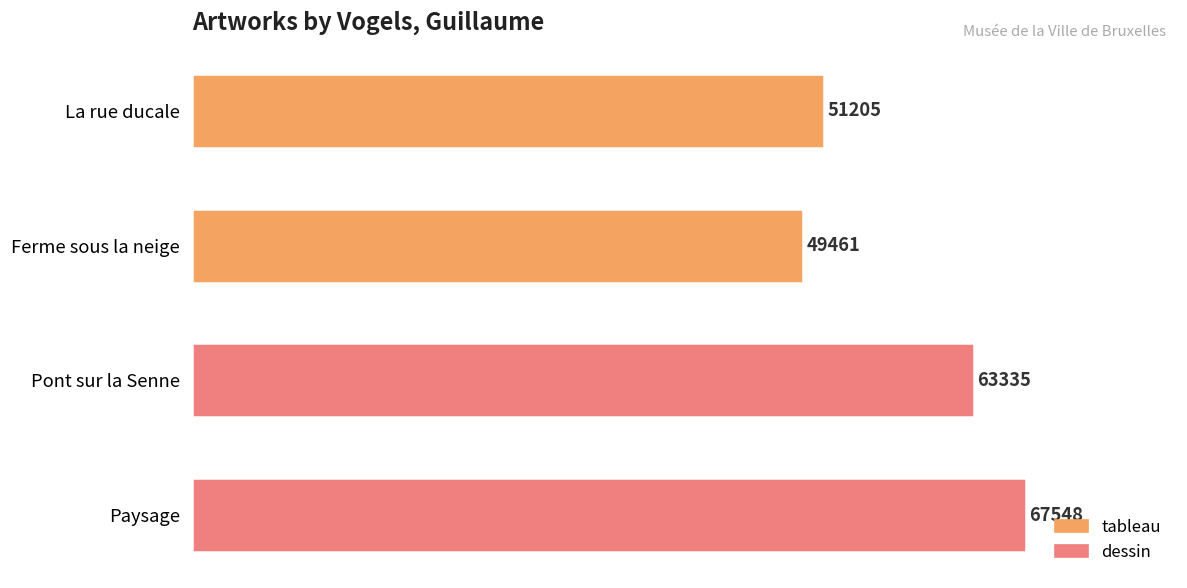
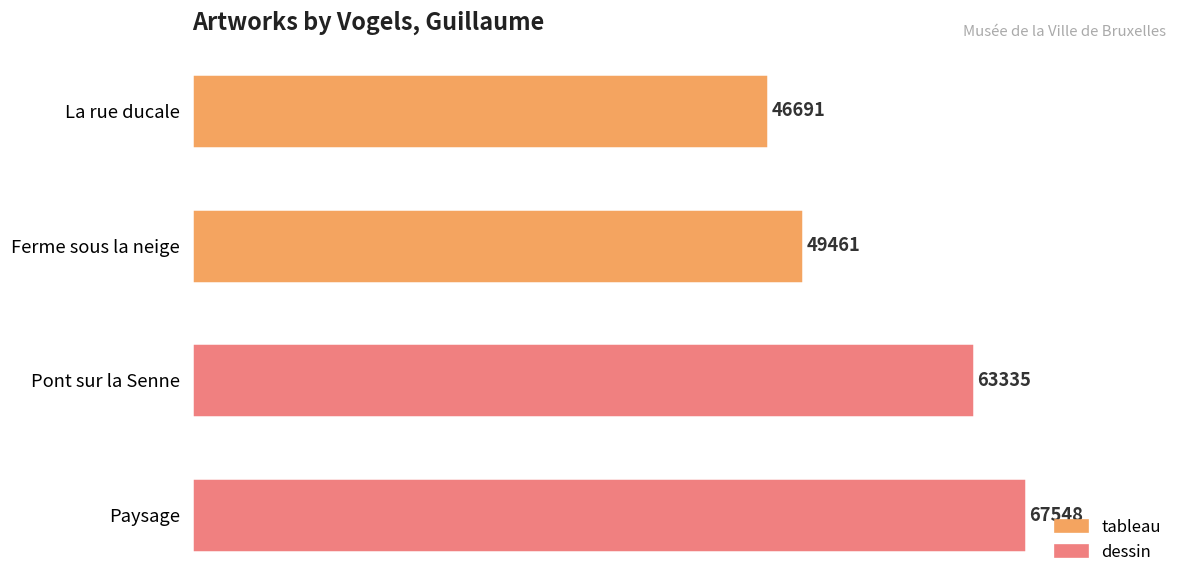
  {
-   "La rue ducale": 51205,
+   "La rue ducale": 46691,
    "Ferme sous la neige": 49461,
    "Pont sur la Senne": 63335,
    "Paysage": 67548
  }
